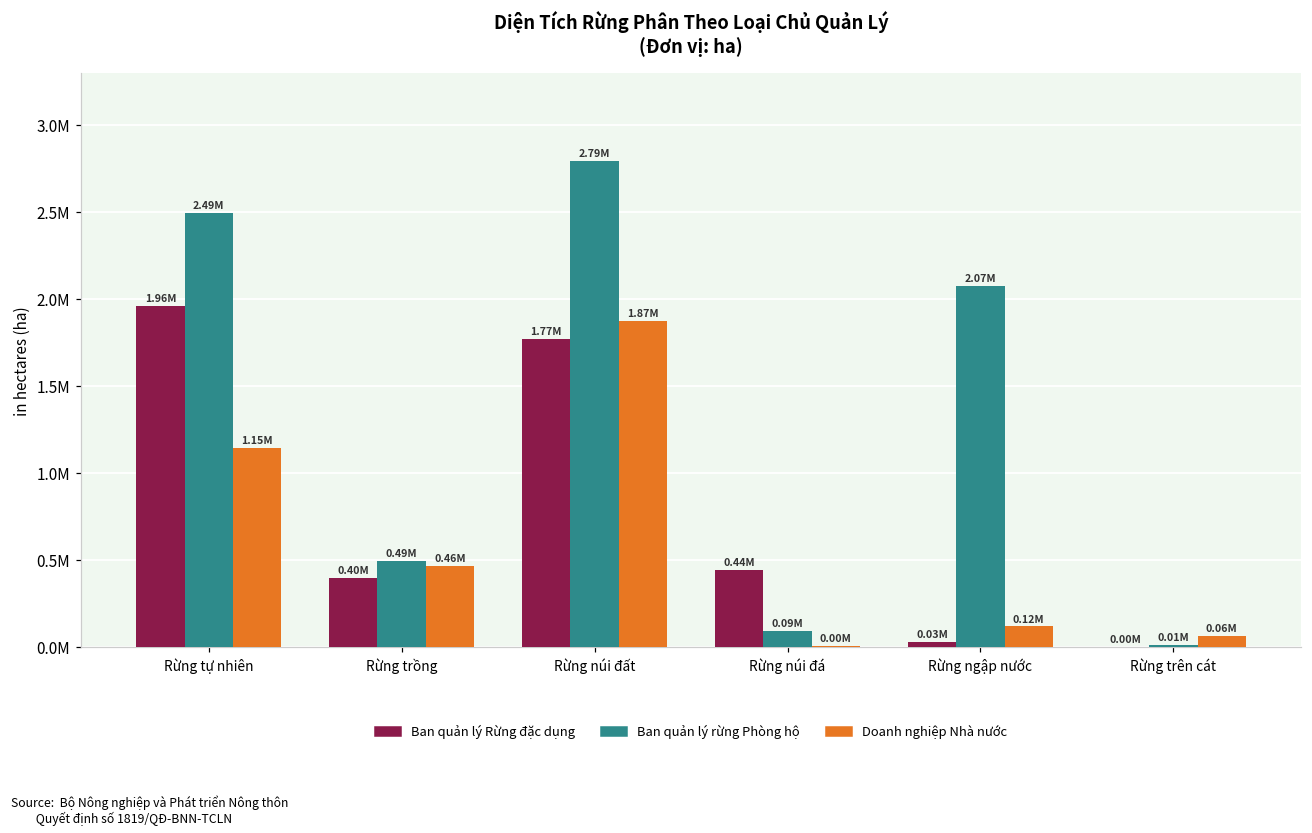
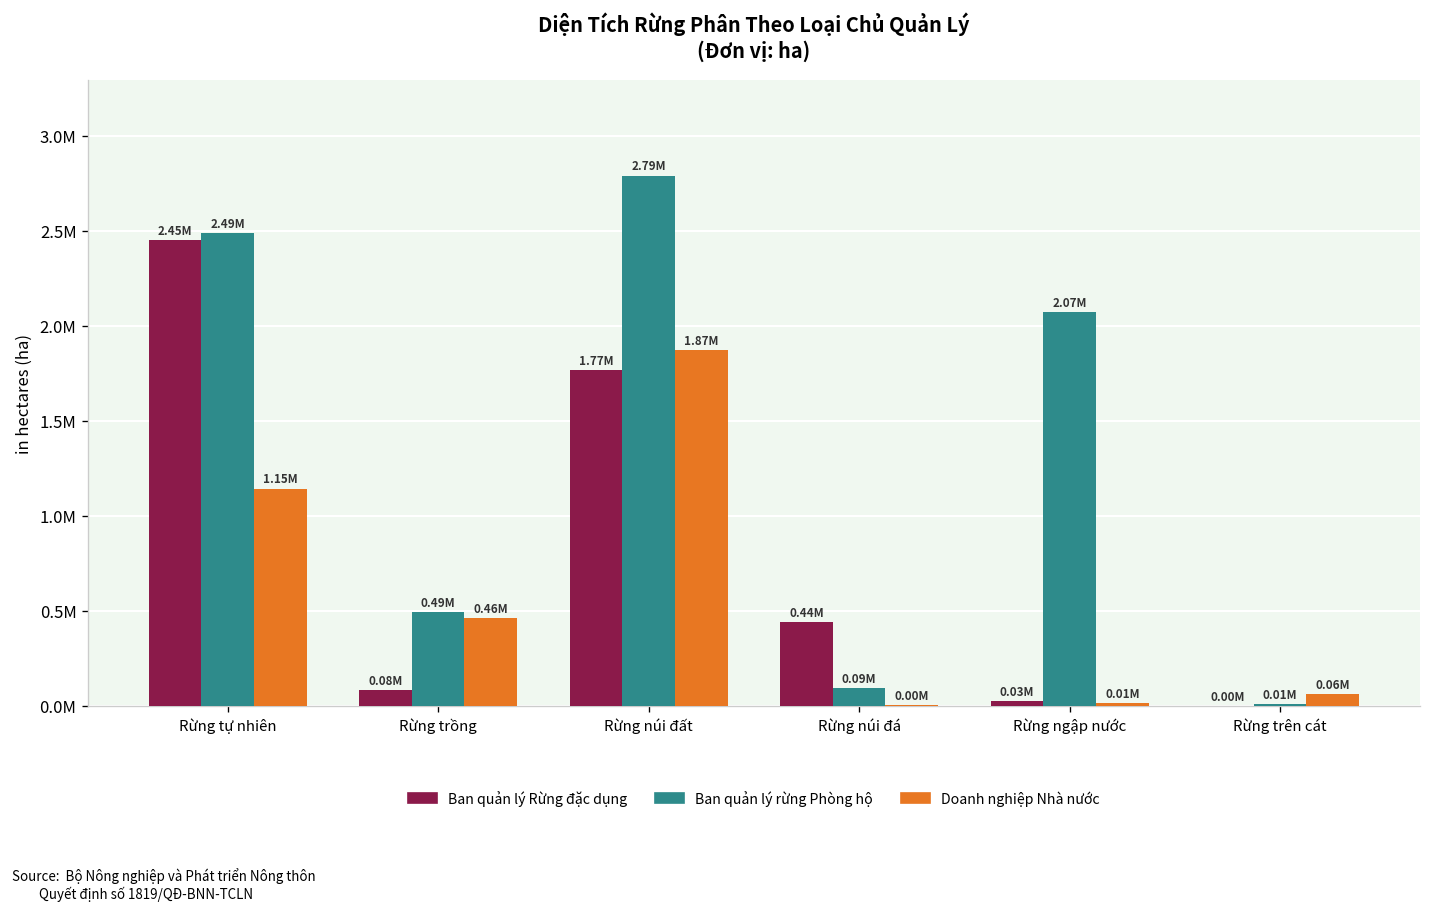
  {
    "Ban quản lý Rừng đặc dụng": {
-     "Rừng tự nhiên": "1.96M",
-     "Rừng trồng": "0.40M",
+     "Rừng tự nhiên": "2.45M",
+     "Rừng trồng": "0.08M",
      "Rừng núi đất": "1.77M",
      "Rừng núi đá": "0.44M",
      "Rừng ngập nước": "0.03M"
    },
    "Ban quản lý rừng Phòng hộ": {
      "Rừng tự nhiên": "2.49M",
      "Rừng trồng": "0.49M",
      "Rừng núi đất": "2.79M",
      "Rừng núi đá": "0.09M",
      "Rừng ngập nước": "2.07M",
      "Rừng trên cát": "0.01M"
    },
    "Doanh nghiệp Nhà nước": {
      "Rừng tự nhiên": "1.15M",
      "Rừng trồng": "0.46M",
      "Rừng núi đất": "1.87M",
-     "Rừng ngập nước": "0.12M",
+     "Rừng ngập nước": "0.01M",
      "Rừng trên cát": "0.06M"
    }
  }
